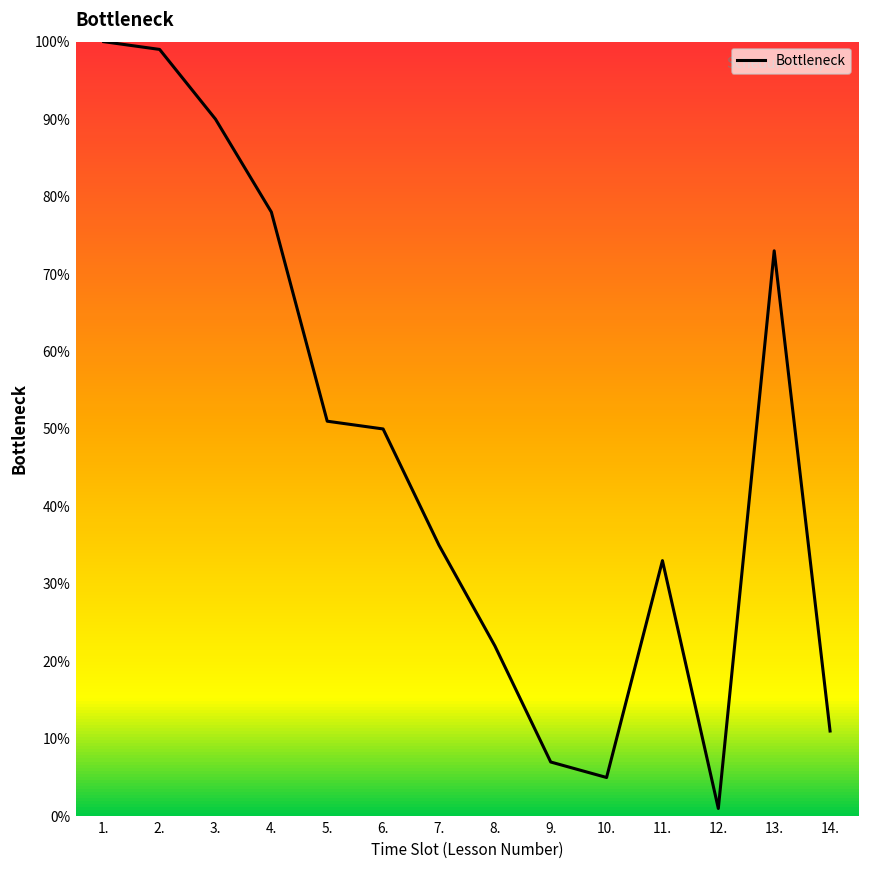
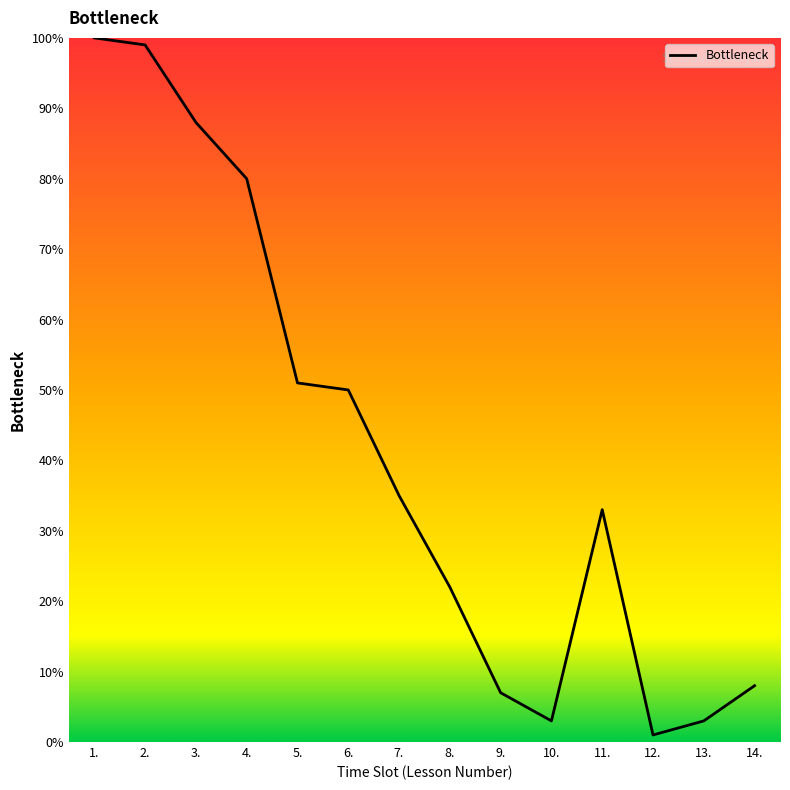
  {
    "1.": "100%",
    "2.": "99%",
-   "3.": "90%",
-   "4.": "78%",
+   "3.": "88%",
+   "4.": "80%",
    "5.": "51%",
    "6.": "50%",
    "7.": "35%",
    "8.": "22%",
    "9.": "7%",
-   "10.": "5%",
+   "10.": "3%",
    "11.": "33%",
    "12.": "1%",
-   "13.": "73%",
-   "14.": "11%"
+   "13.": "3%",
+   "14.": "8%"
  }
